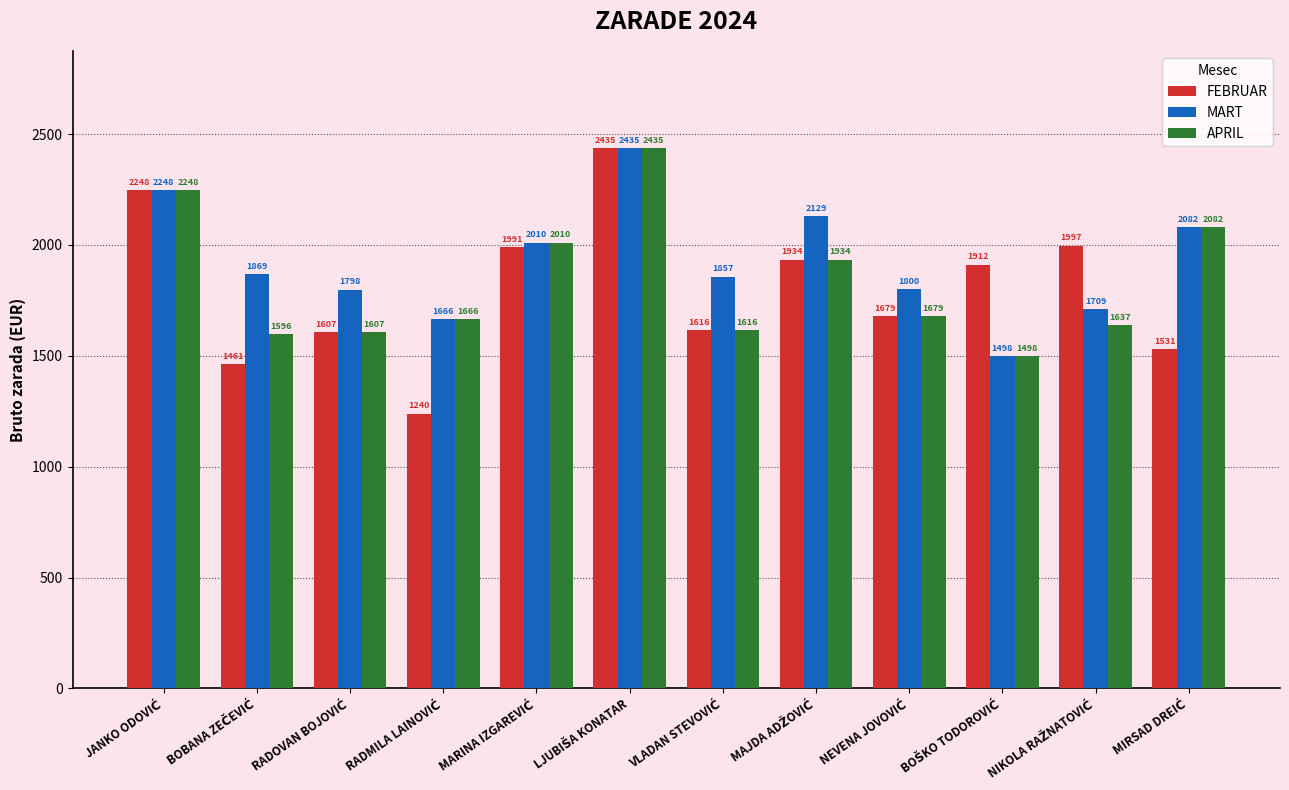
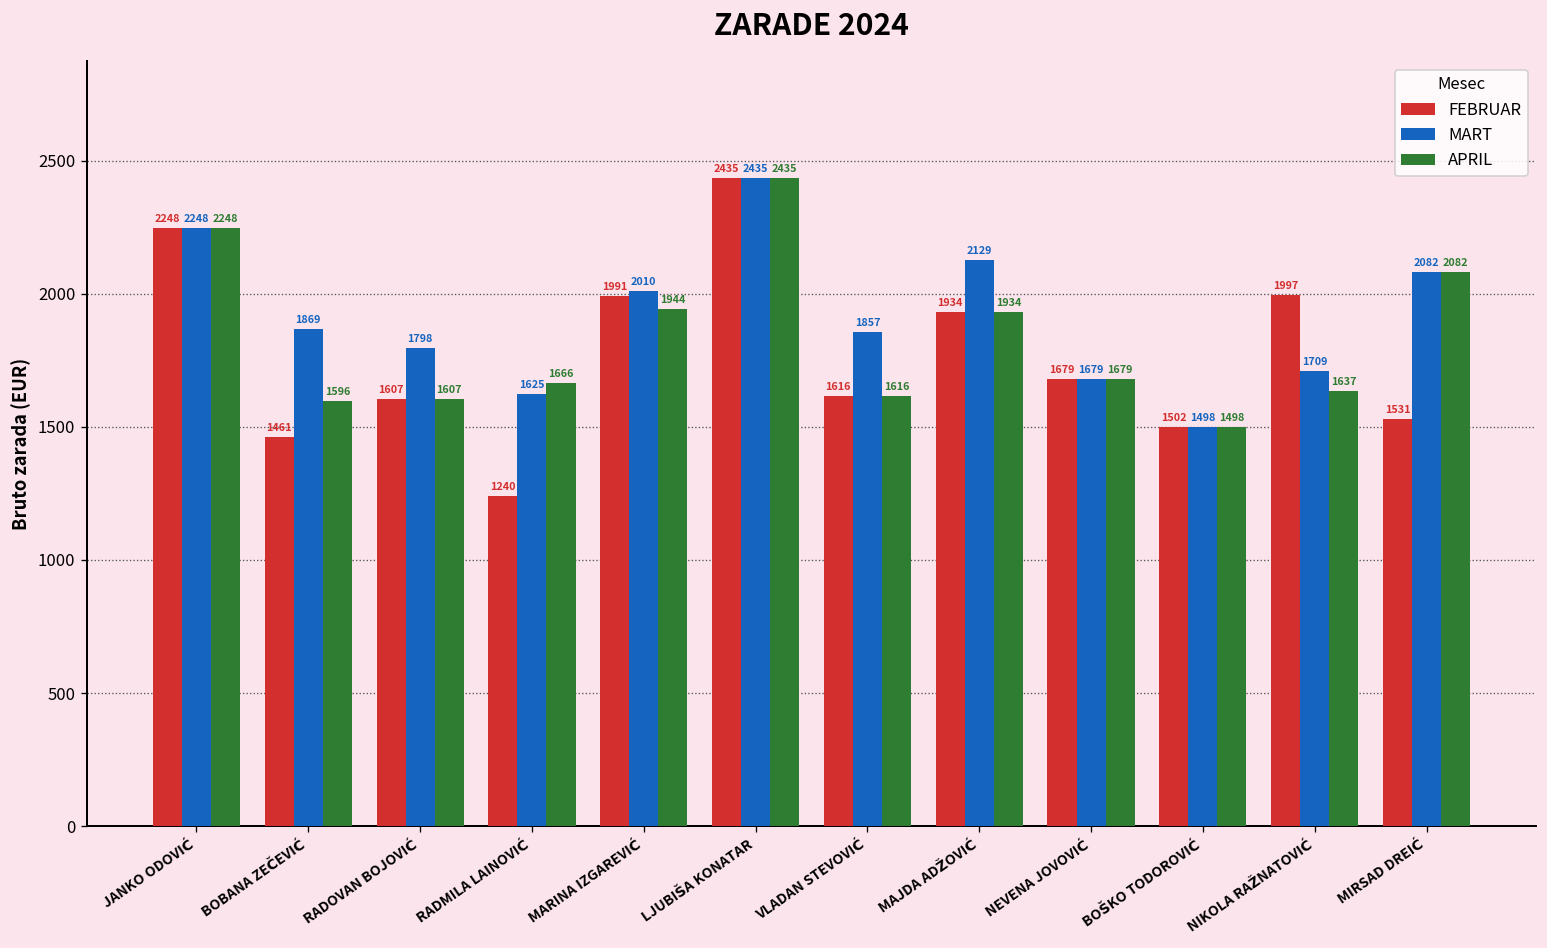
  {
    "FEBRUAR": {
      "JANKO ODOVIĆ": 2248,
      "BOBANA ZEČEVIĆ": 1461,
      "RADOVAN BOJOVIĆ": 1607,
      "RADMILA LAINOVIĆ": 1240,
      "MARINA IZGAREVIĆ": 1991,
      "LJUBIŠA KONATAR": 2435,
      "VLADAN STEVOVIĆ": 1616,
      "MAJDA ADŽOVIĆ": 1934,
      "NEVENA JOVOVIĆ": 1679,
-     "BOŠKO TODOROVIĆ": 1912,
+     "BOŠKO TODOROVIĆ": 1502,
      "NIKOLA RAŽNATOVIĆ": 1997,
      "MIRSAD DREIĆ": 1531
    },
    "MART": {
      "JANKO ODOVIĆ": 2248,
      "BOBANA ZEČEVIĆ": 1869,
      "RADOVAN BOJOVIĆ": 1798,
-     "RADMILA LAINOVIĆ": 1666,
+     "RADMILA LAINOVIĆ": 1625,
      "MARINA IZGAREVIĆ": 2010,
      "LJUBIŠA KONATAR": 2435,
      "VLADAN STEVOVIĆ": 1857,
      "MAJDA ADŽOVIĆ": 2129,
-     "NEVENA JOVOVIĆ": 1800,
+     "NEVENA JOVOVIĆ": 1679,
      "BOŠKO TODOROVIĆ": 1498,
      "NIKOLA RAŽNATOVIĆ": 1709,
      "MIRSAD DREIĆ": 2082
    },
    "APRIL": {
      "JANKO ODOVIĆ": 2248,
      "BOBANA ZEČEVIĆ": 1596,
      "RADOVAN BOJOVIĆ": 1607,
      "RADMILA LAINOVIĆ": 1666,
-     "MARINA IZGAREVIĆ": 2010,
+     "MARINA IZGAREVIĆ": 1944,
      "LJUBIŠA KONATAR": 2435,
      "VLADAN STEVOVIĆ": 1616,
      "MAJDA ADŽOVIĆ": 1934,
      "NEVENA JOVOVIĆ": 1679,
      "BOŠKO TODOROVIĆ": 1498,
      "NIKOLA RAŽNATOVIĆ": 1637,
      "MIRSAD DREIĆ": 2082
    }
  }
